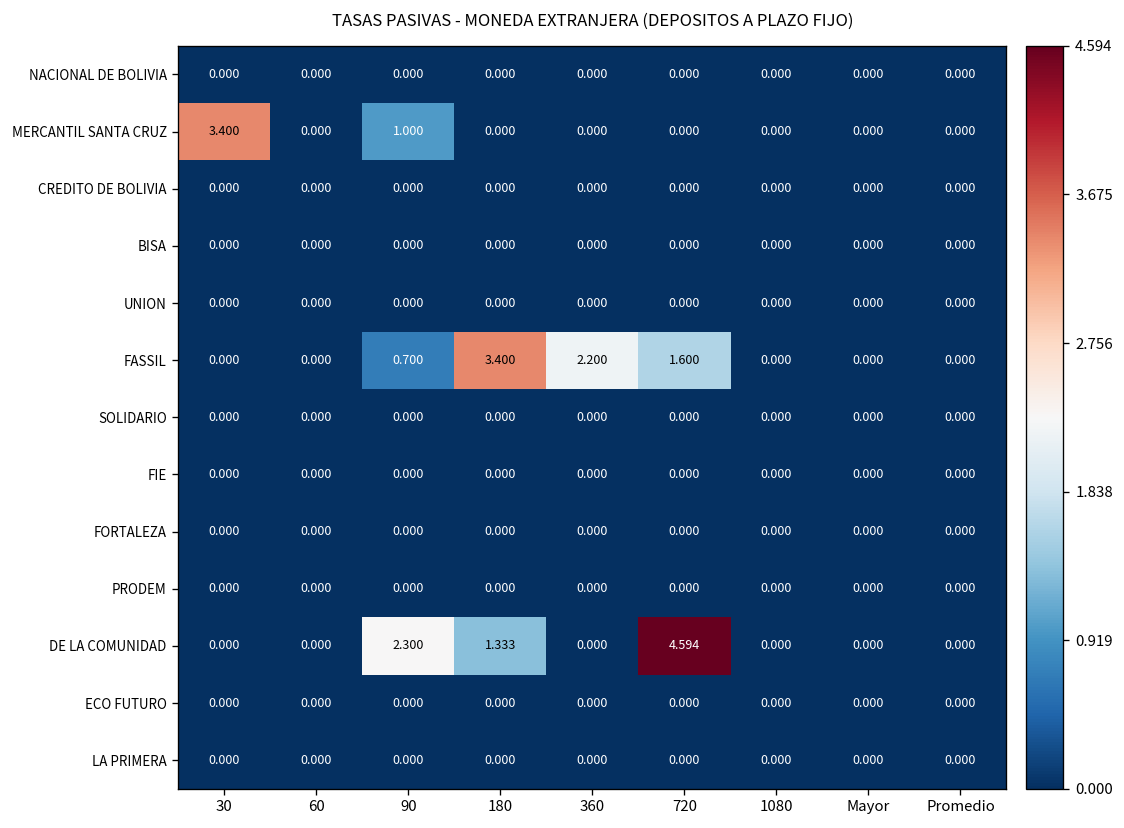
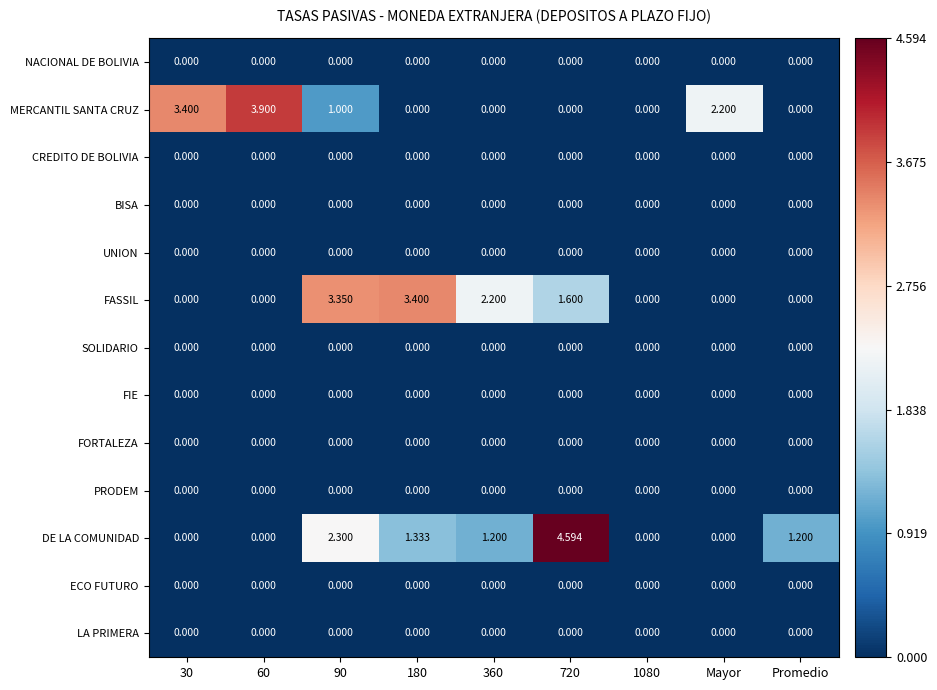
  {
    "NACIONAL DE BOLIVIA": {
      "30": 0.000,
      "60": 0.000,
      "90": 0.000,
      "180": 0.000,
      "360": 0.000,
      "720": 0.000,
      "1080": 0.000,
      "Mayor": 0.000,
      "Promedio": 0.000
    },
    "MERCANTIL SANTA CRUZ": {
      "30": 3.400,
-     "60": 0.000,
+     "60": 3.900,
      "90": 1.000,
      "180": 0.000,
      "360": 0.000,
      "720": 0.000,
      "1080": 0.000,
-     "Mayor": 0.000,
+     "Mayor": 2.200,
      "Promedio": 0.000
    },
    "CREDITO DE BOLIVIA": {
      "30": 0.000,
      "60": 0.000,
      "90": 0.000,
      "180": 0.000,
      "360": 0.000,
      "720": 0.000,
      "1080": 0.000,
      "Mayor": 0.000,
      "Promedio": 0.000
    },
    "BISA": {
      "30": 0.000,
      "60": 0.000,
      "90": 0.000,
      "180": 0.000,
      "360": 0.000,
      "720": 0.000,
      "1080": 0.000,
      "Mayor": 0.000,
      "Promedio": 0.000
    },
    "UNION": {
      "30": 0.000,
      "60": 0.000,
      "90": 0.000,
      "180": 0.000,
      "360": 0.000,
      "720": 0.000,
      "1080": 0.000,
      "Mayor": 0.000,
      "Promedio": 0.000
    },
    "FASSIL": {
      "30": 0.000,
      "60": 0.000,
-     "90": 0.700,
+     "90": 3.350,
      "180": 3.400,
      "360": 2.200,
      "720": 1.600,
      "1080": 0.000,
      "Mayor": 0.000,
      "Promedio": 0.000
    },
    "SOLIDARIO": {
      "30": 0.000,
      "60": 0.000,
      "90": 0.000,
      "180": 0.000,
      "360": 0.000,
      "720": 0.000,
      "1080": 0.000,
      "Mayor": 0.000,
      "Promedio": 0.000
    },
    "FIE": {
      "30": 0.000,
      "60": 0.000,
      "90": 0.000,
      "180": 0.000,
      "360": 0.000,
      "720": 0.000,
      "1080": 0.000,
      "Mayor": 0.000,
      "Promedio": 0.000
    },
    "FORTALEZA": {
      "30": 0.000,
      "60": 0.000,
      "90": 0.000,
      "180": 0.000,
      "360": 0.000,
      "720": 0.000,
      "1080": 0.000,
      "Mayor": 0.000,
      "Promedio": 0.000
    },
    "PRODEM": {
      "30": 0.000,
      "60": 0.000,
      "90": 0.000,
      "180": 0.000,
      "360": 0.000,
      "720": 0.000,
      "1080": 0.000,
      "Mayor": 0.000,
      "Promedio": 0.000
    },
    "DE LA COMUNIDAD": {
      "30": 0.000,
      "60": 0.000,
      "90": 2.300,
      "180": 1.333,
-     "360": 0.000,
+     "360": 1.200,
      "720": 4.594,
      "1080": 0.000,
      "Mayor": 0.000,
-     "Promedio": 0.000
+     "Promedio": 1.200
    },
    "ECO FUTURO": {
      "30": 0.000,
      "60": 0.000,
      "90": 0.000,
      "180": 0.000,
      "360": 0.000,
      "720": 0.000,
      "1080": 0.000,
      "Mayor": 0.000,
      "Promedio": 0.000
    },
    "LA PRIMERA": {
      "30": 0.000,
      "60": 0.000,
      "90": 0.000,
      "180": 0.000,
      "360": 0.000,
      "720": 0.000,
      "1080": 0.000,
      "Mayor": 0.000,
      "Promedio": 0.000
    }
  }
